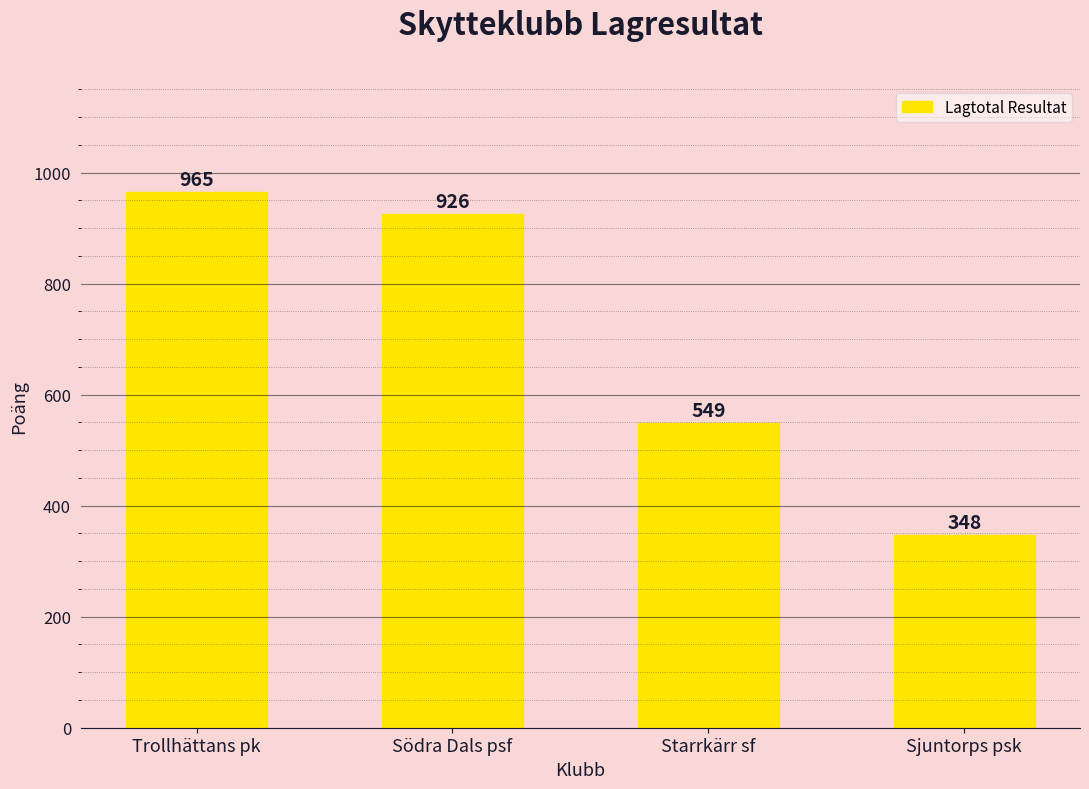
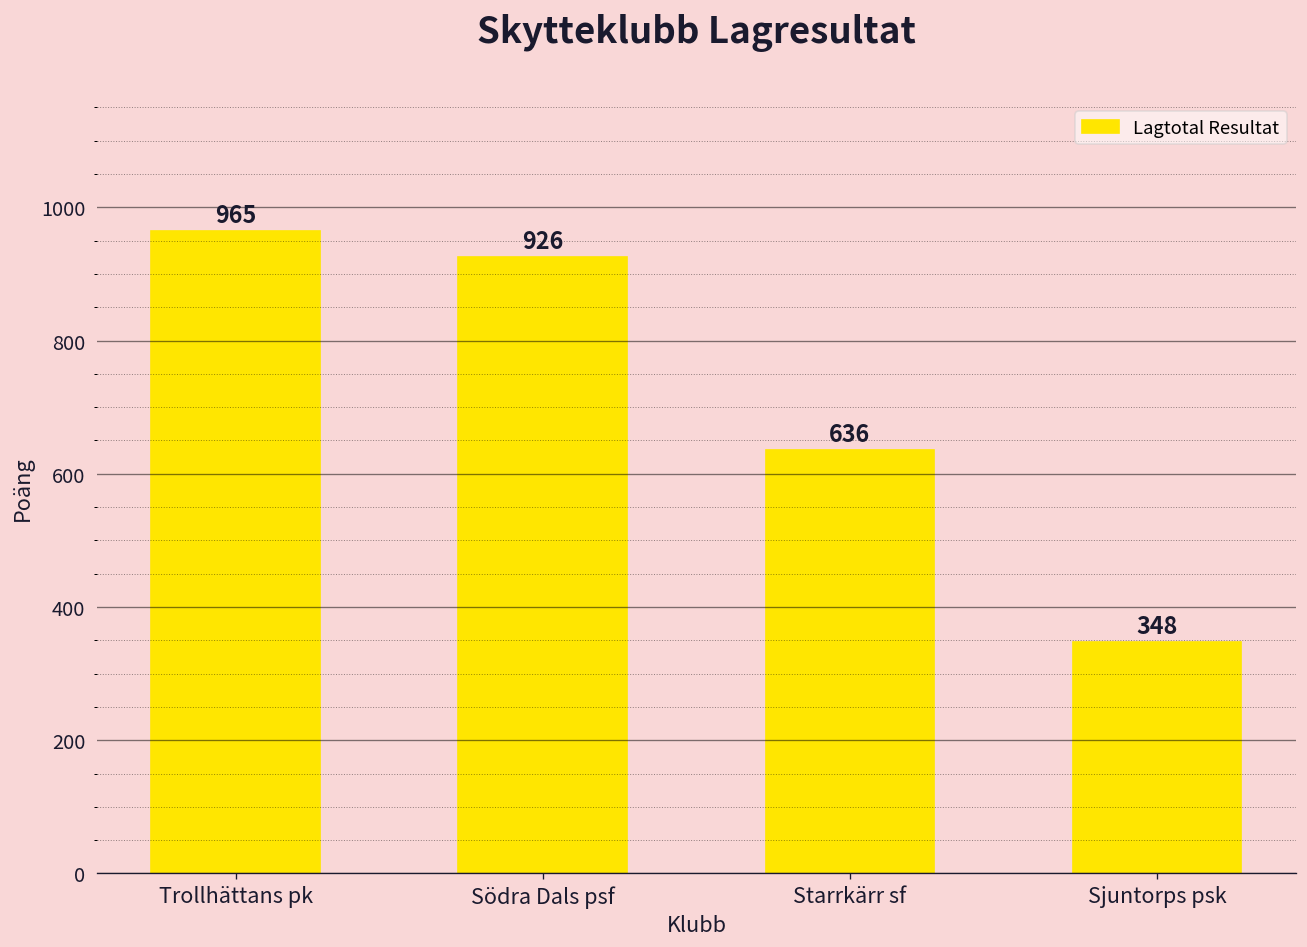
  {
    "Trollhättans pk": 965,
    "Södra Dals psf": 926,
-   "Starrkärr sf": 549,
+   "Starrkärr sf": 636,
    "Sjuntorps psk": 348
  }
